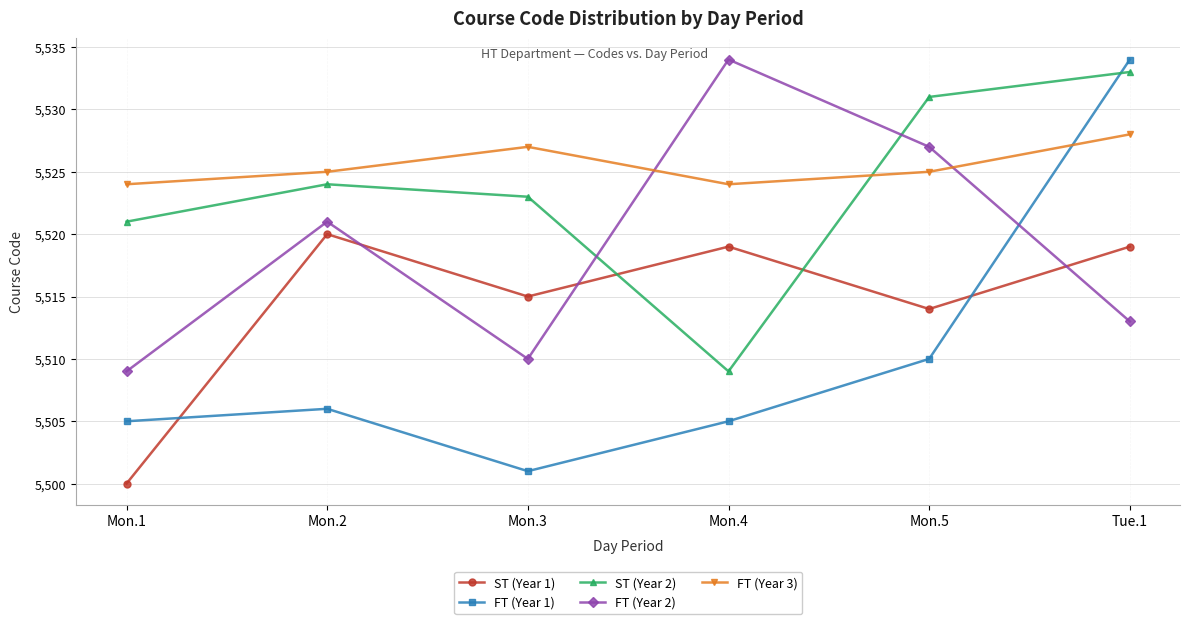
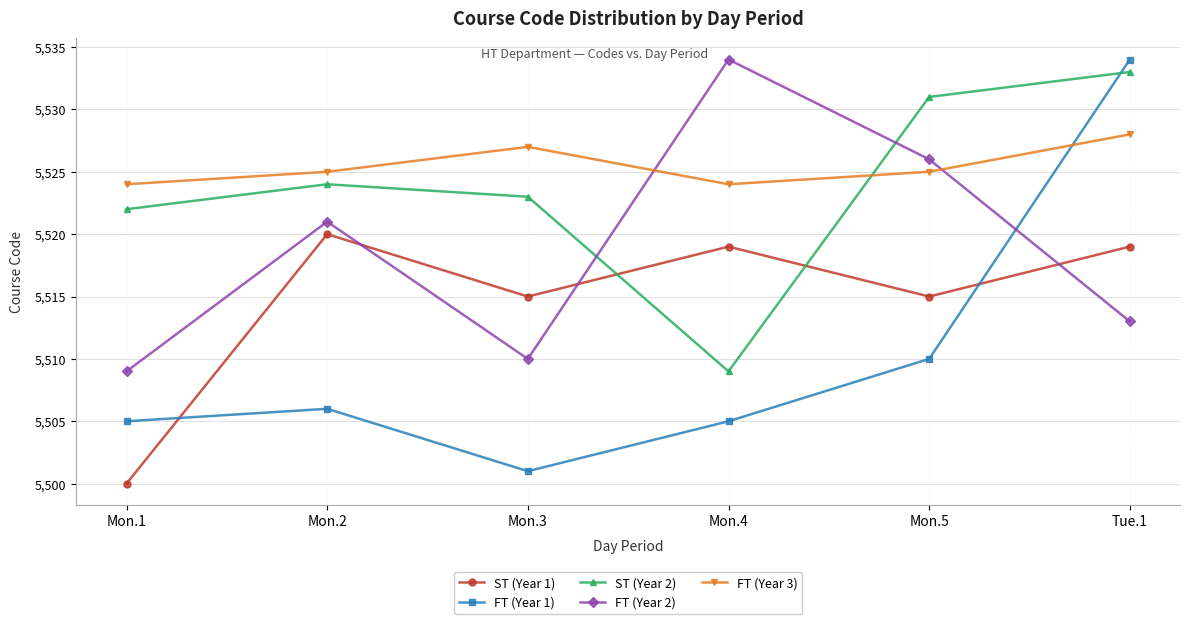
  {
    "ST (Year 1)": {
      "Mon.1": "5,500",
      "Mon.2": "5,520",
      "Mon.3": "5,515",
      "Mon.4": "5,519",
-     "Mon.5": "5,514",
+     "Mon.5": "5,515",
      "Tue.1": "5,519"
    },
    "FT (Year 1)": {
      "Mon.1": "5,505",
      "Mon.2": "5,506",
      "Mon.3": "5,501",
      "Mon.4": "5,505",
      "Mon.5": "5,510",
      "Tue.1": "5,534"
    },
    "ST (Year 2)": {
-     "Mon.1": "5,521",
+     "Mon.1": "5,522",
      "Mon.2": "5,524",
      "Mon.3": "5,523",
      "Mon.4": "5,509",
      "Mon.5": "5,531",
      "Tue.1": "5,533"
    },
    "FT (Year 2)": {
      "Mon.1": "5,509",
      "Mon.2": "5,521",
      "Mon.3": "5,510",
      "Mon.4": "5,534",
-     "Mon.5": "5,527",
+     "Mon.5": "5,526",
      "Tue.1": "5,513"
    },
    "FT (Year 3)": {
      "Mon.1": "5,524",
      "Mon.2": "5,525",
      "Mon.3": "5,527",
      "Mon.4": "5,524",
      "Mon.5": "5,525",
      "Tue.1": "5,528"
    }
  }
